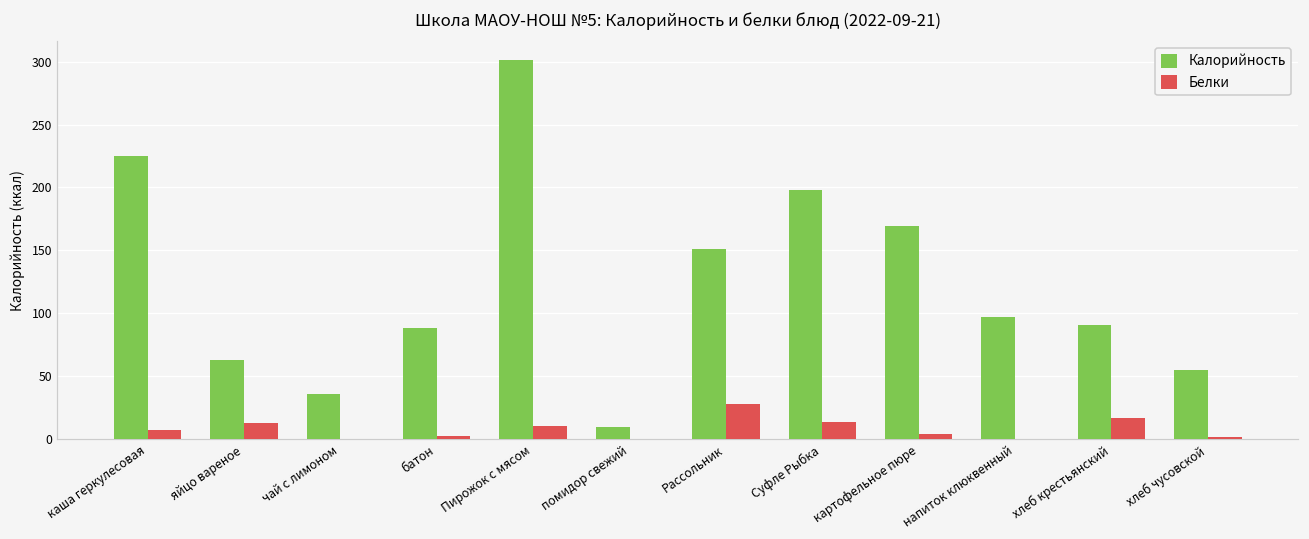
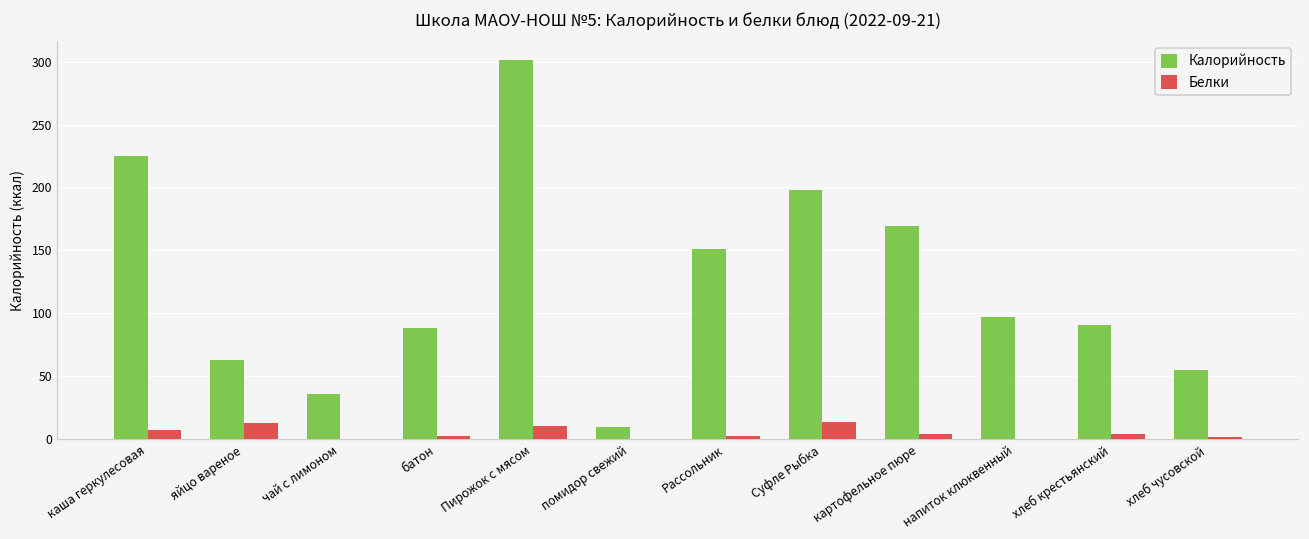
  {
    "Калорийность": {
      "каша геркулесовая": 225,
      "яйцо вареное": 63,
      "чай с лимоном": 36,
      "батон": 88,
      "Пирожок с мясом": 301,
      "помидор свежий": 10,
      "Рассольник": 151,
      "Суфле Рыбка": 198,
      "картофельное пюре": 169,
      "напиток клюквенный": 97,
      "хлеб крестьянский": 91,
      "хлеб чусовской": 55
    },
    "Белки": {
      "каша геркулесовая": 7,
      "яйцо вареное": 13,
      "батон": 2,
      "Пирожок с мясом": 10,
-     "Рассольник": 28,
+     "Рассольник": 3,
      "Суфле Рыбка": 14,
      "картофельное пюре": 5,
-     "хлеб крестьянский": 17
+     "хлеб крестьянский": 4
    }
  }
